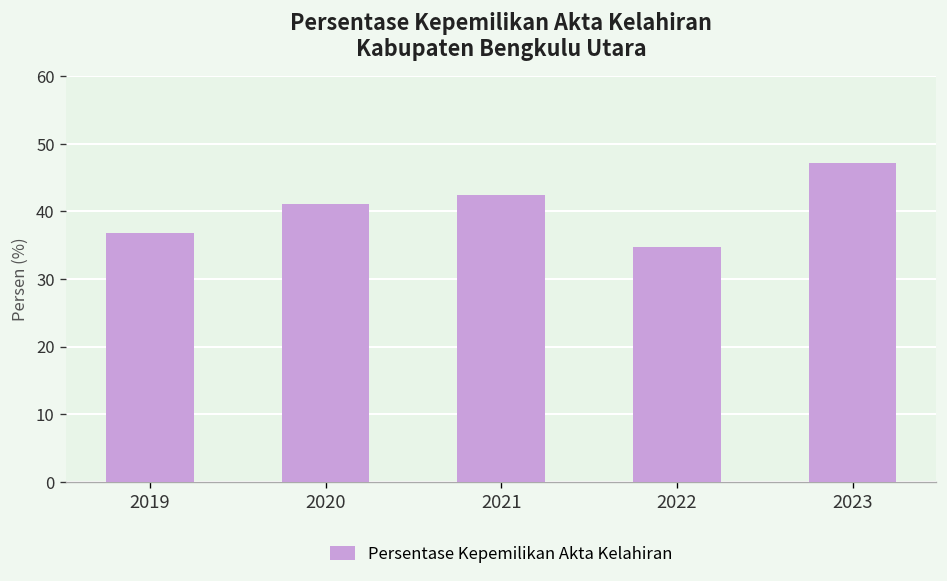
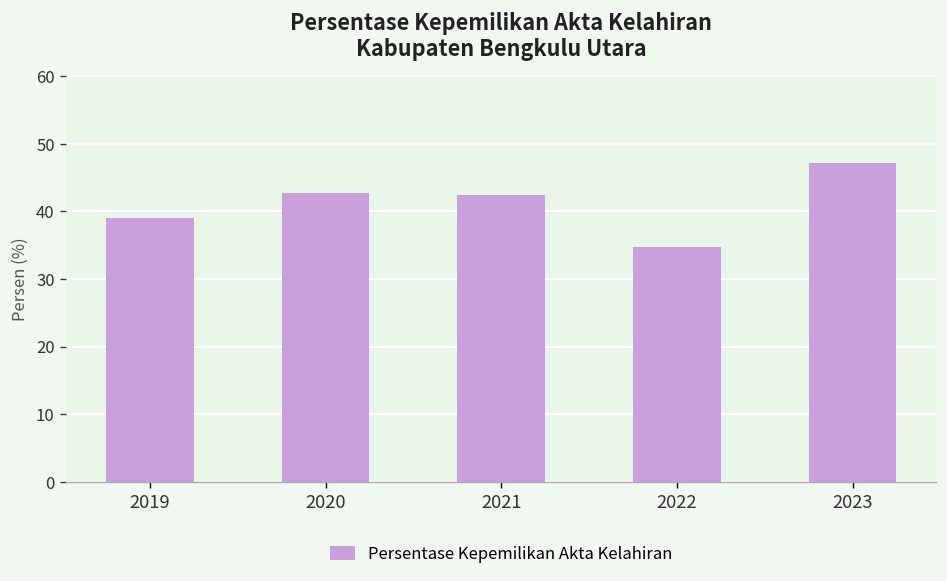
  {
-   "2019": 37,
-   "2020": 41,
+   "2019": 39,
+   "2020": 43,
    "2021": 42,
    "2022": 35,
    "2023": 47
  }
